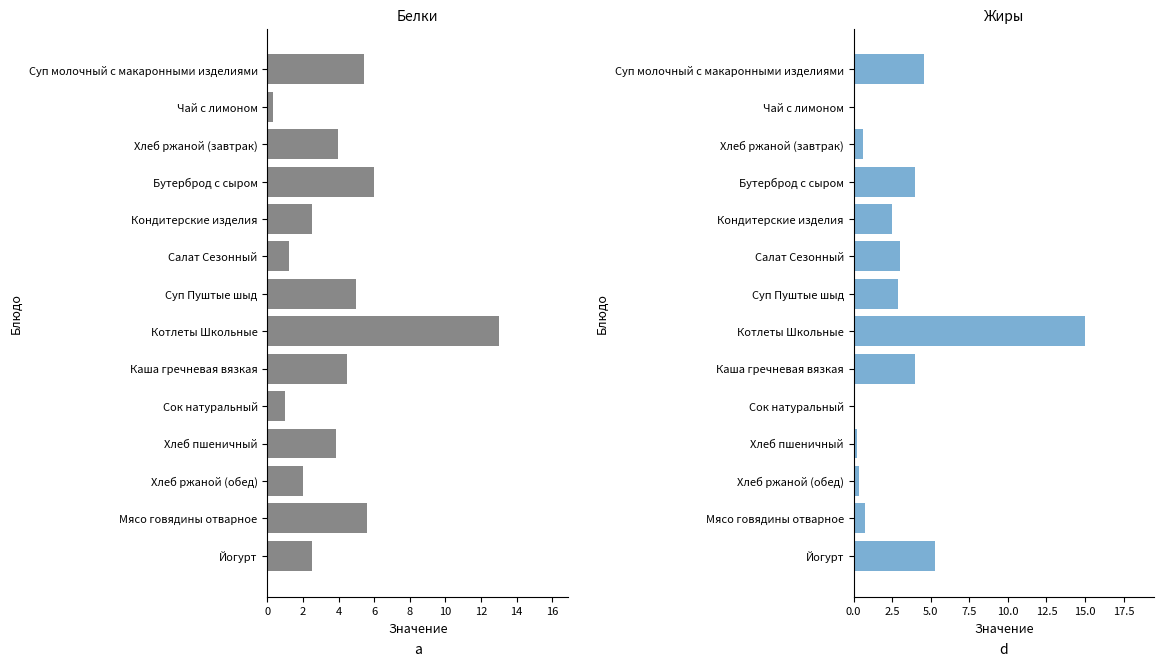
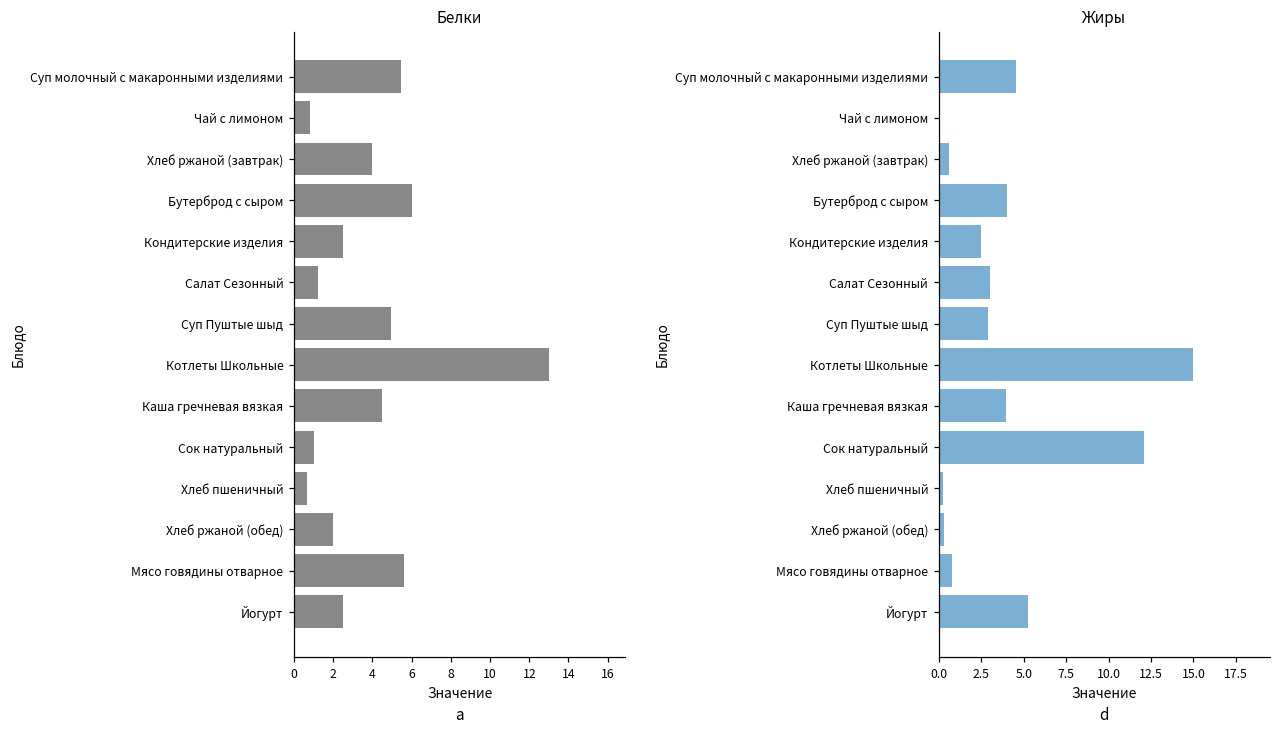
  {
    "Белки": {
      "Суп молочный с макаронными изделиями": 5.4,
-     "Чай с лимоном": 0.3,
+     "Чай с лимоном": 0.8,
      "Хлеб ржаной (завтрак)": 4.0,
      "Бутерброд с сыром": 6.0,
      "Кондитерские изделия": 2.5,
      "Салат Сезонный": 1.2,
      "Суп Пуштые шыд": 5.0,
      "Котлеты Школьные": 13.0,
      "Каша гречневая вязкая": 4.5,
      "Сок натуральный": 1.0,
-     "Хлеб пшеничный": 3.9,
+     "Хлеб пшеничный": 0.6,
      "Хлеб ржаной (обед)": 2.0,
      "Мясо говядины отварное": 5.6,
      "Йогурт": 2.5
    },
    "Жиры": {
      "Суп молочный с макаронными изделиями": 4.5,
      "Чай с лимоном": 0.0,
      "Хлеб ржаной (завтрак)": 0.6,
      "Бутерброд с сыром": 4.0,
      "Кондитерские изделия": 2.5,
      "Салат Сезонный": 3.0,
      "Суп Пуштые шыд": 2.9,
      "Котлеты Школьные": 15.0,
      "Каша гречневая вязкая": 4.0,
-     "Сок натуральный": 0.1,
+     "Сок натуральный": 12.1,
      "Хлеб пшеничный": 0.2,
      "Хлеб ржаной (обед)": 0.3,
      "Мясо говядины отварное": 0.8,
      "Йогурт": 5.3
    }
  }
